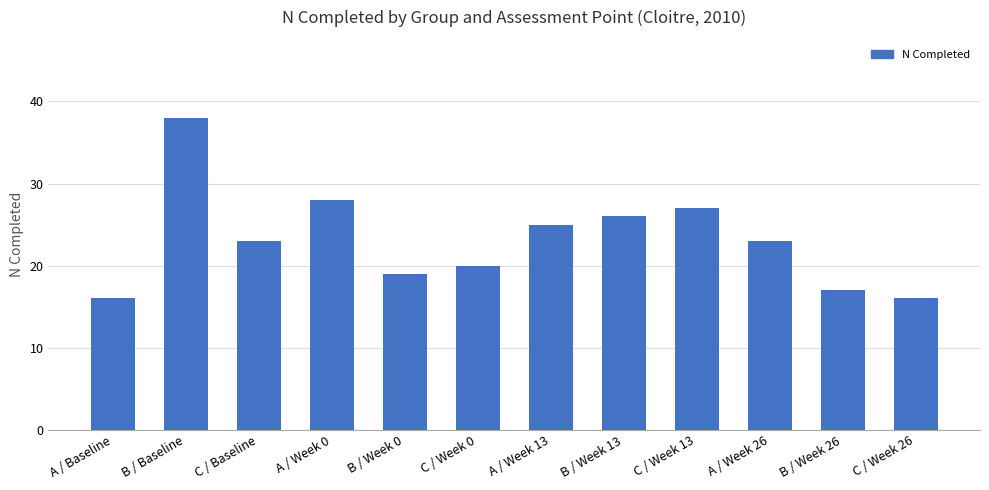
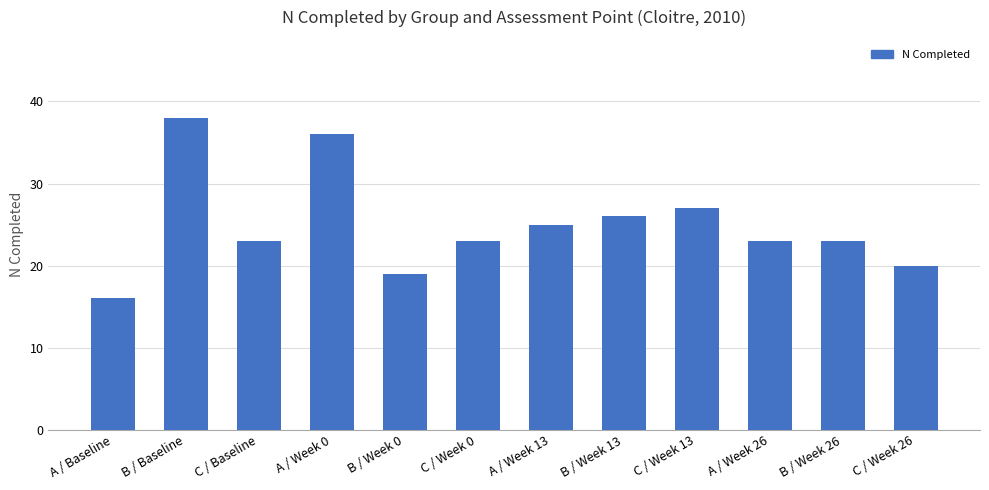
  {
    "A / Baseline": 16,
    "B / Baseline": 38,
    "C / Baseline": 23,
-   "A / Week 0": 28,
+   "A / Week 0": 36,
    "B / Week 0": 19,
-   "C / Week 0": 20,
+   "C / Week 0": 23,
    "A / Week 13": 25,
    "B / Week 13": 26,
    "C / Week 13": 27,
    "A / Week 26": 23,
-   "B / Week 26": 17,
-   "C / Week 26": 16
+   "B / Week 26": 23,
+   "C / Week 26": 20
  }
